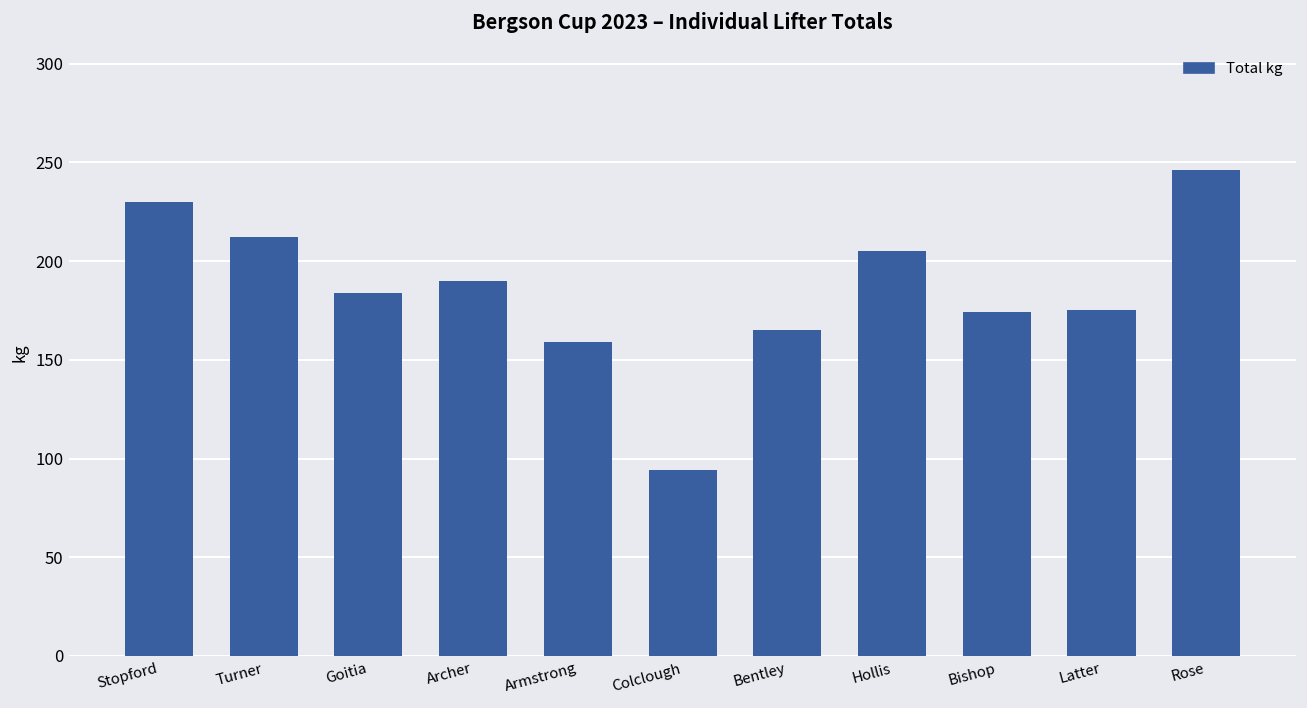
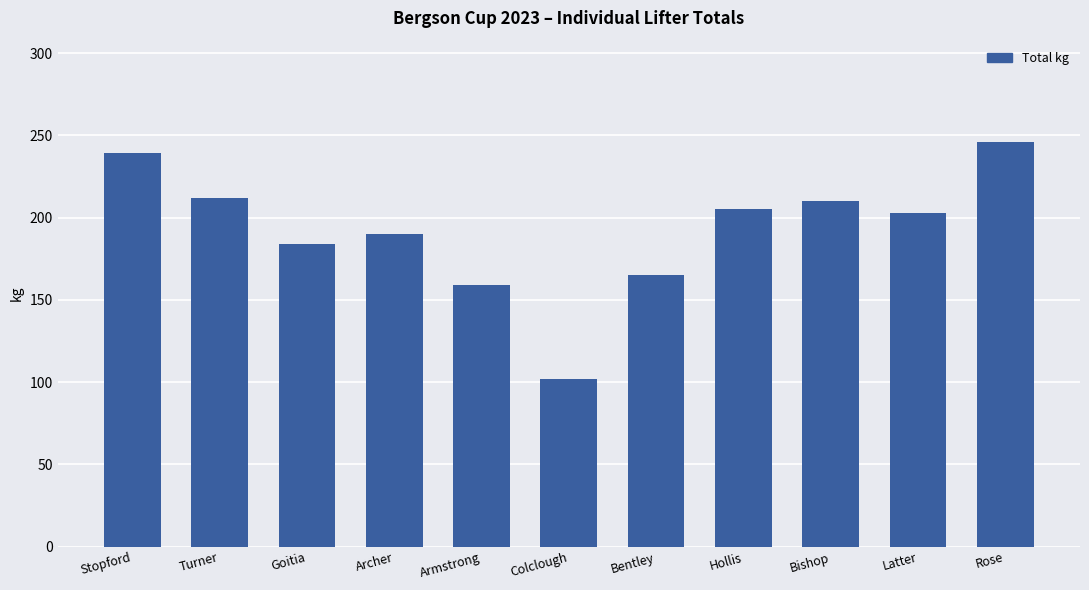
  {
-   "Stopford": 230,
+   "Stopford": 239,
    "Turner": 212,
    "Goitia": 184,
    "Archer": 190,
    "Armstrong": 159,
-   "Colclough": 94,
+   "Colclough": 102,
    "Bentley": 165,
    "Hollis": 205,
-   "Bishop": 174,
-   "Latter": 175,
+   "Bishop": 210,
+   "Latter": 203,
    "Rose": 246
  }
